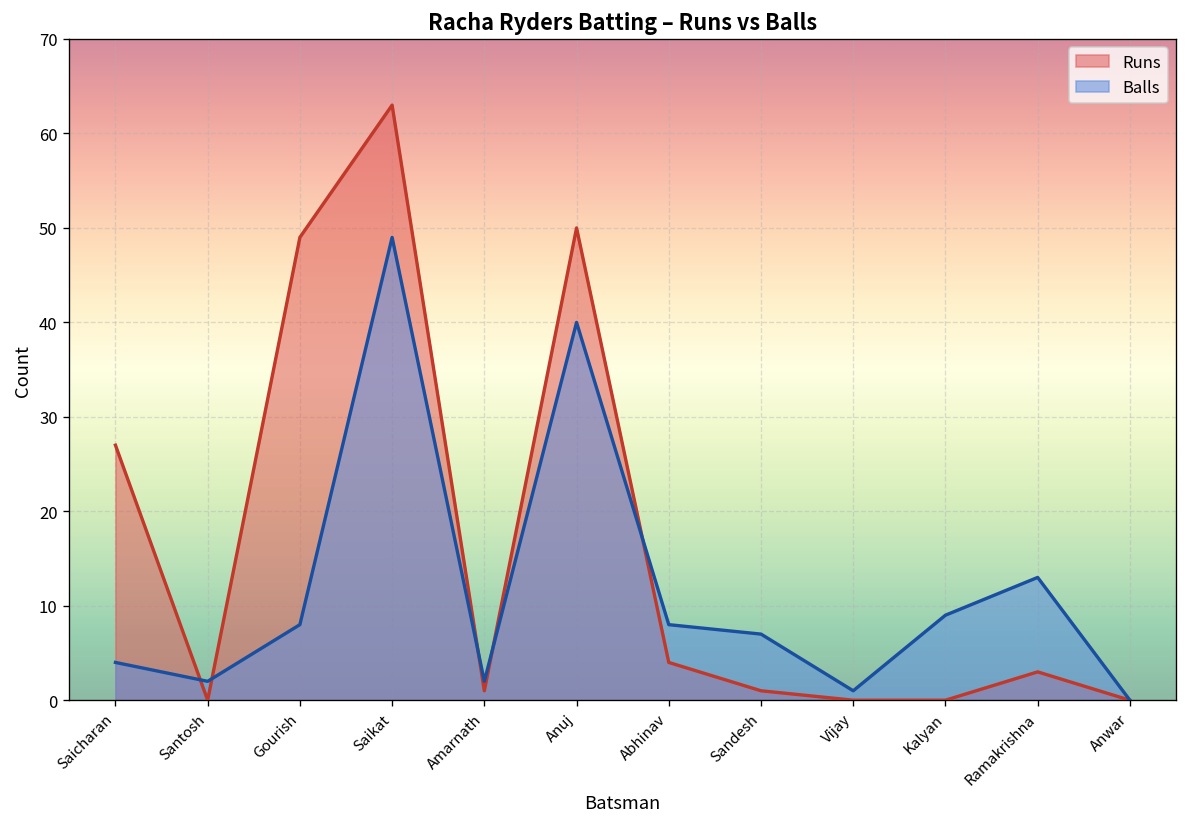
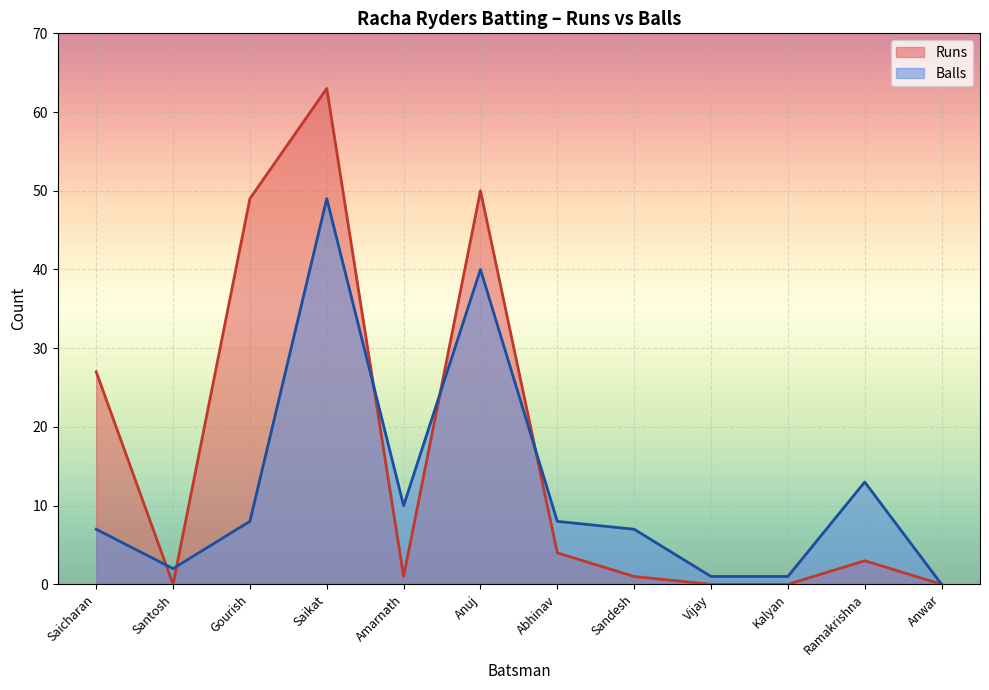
  {
    "Runs": {
      "Saicharan": 27,
      "Santosh": 0,
      "Gourish": 49,
      "Saikat": 63,
      "Amarnath": 1,
      "Anuj": 50,
      "Abhinav": 4,
      "Sandesh": 1,
      "Vijay": 0,
      "Kalyan": 0,
      "Ramakrishna": 3
    },
    "Balls": {
-     "Saicharan": 4,
+     "Saicharan": 7,
      "Santosh": 2,
      "Gourish": 8,
      "Saikat": 49,
-     "Amarnath": 2,
+     "Amarnath": 10,
      "Anuj": 40,
      "Abhinav": 8,
      "Sandesh": 7,
      "Vijay": 1,
-     "Kalyan": 9,
+     "Kalyan": 1,
      "Ramakrishna": 13
    }
  }
